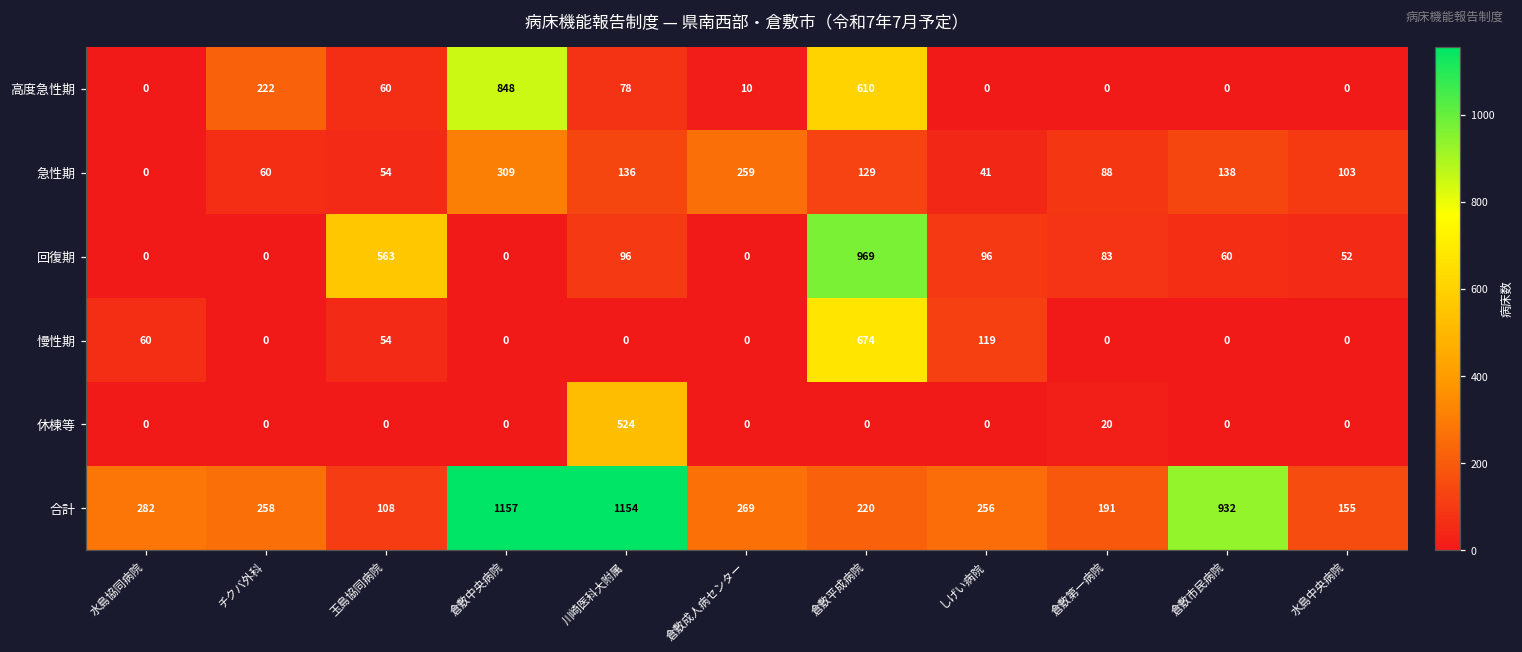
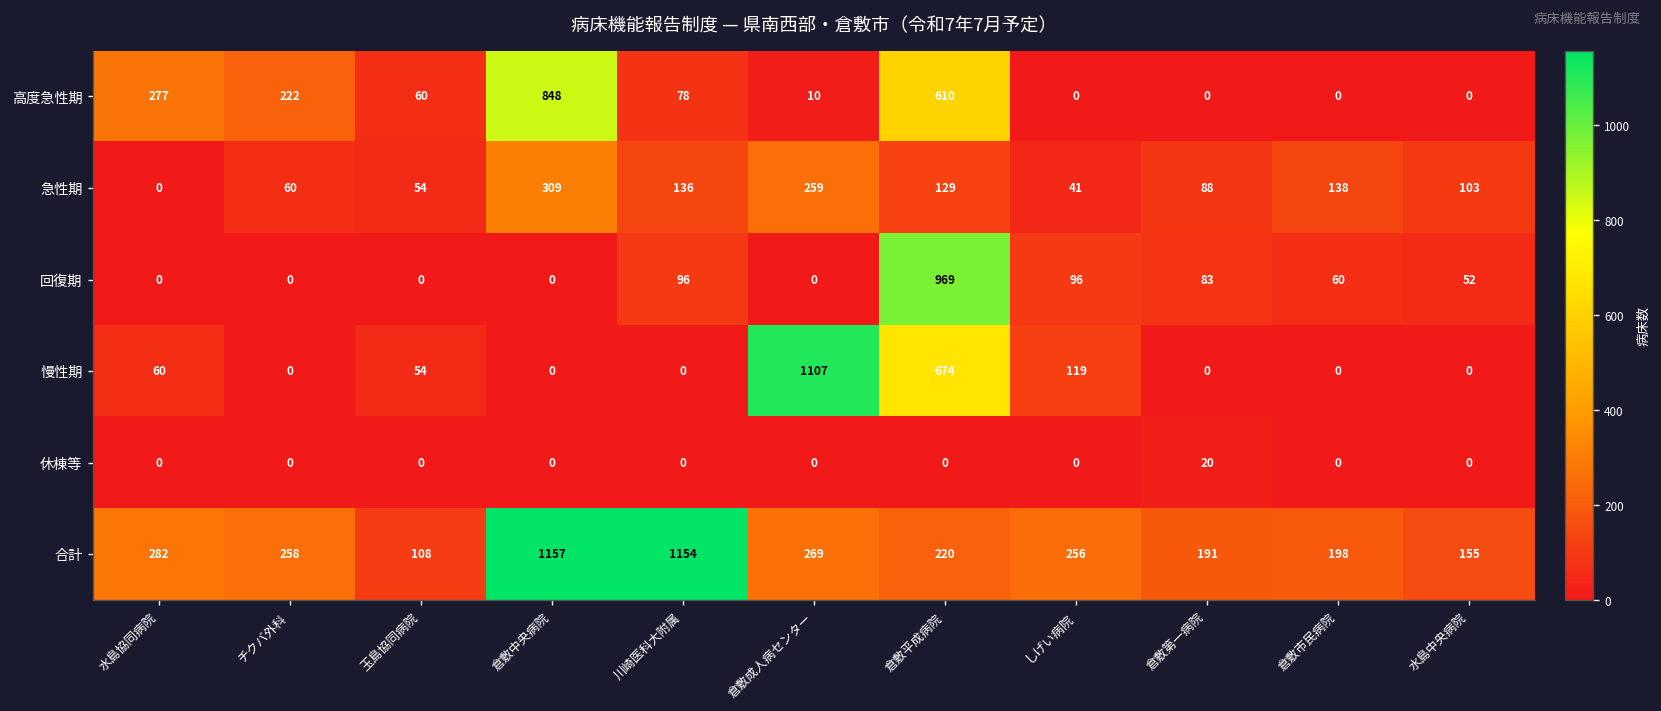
  {
    "高度急性期": {
-     "水島協同病院": 0,
+     "水島協同病院": 277,
      "チクバ外科": 222,
      "玉島協同病院": 60,
      "倉敷中央病院": 848,
      "川崎医科大附属": 78,
      "倉敷成人病センター": 10,
      "倉敷平成病院": 610,
      "しげい病院": 0,
      "倉敷第一病院": 0,
      "倉敷市民病院": 0,
      "水島中央病院": 0
    },
    "急性期": {
      "水島協同病院": 0,
      "チクバ外科": 60,
      "玉島協同病院": 54,
      "倉敷中央病院": 309,
      "川崎医科大附属": 136,
      "倉敷成人病センター": 259,
      "倉敷平成病院": 129,
      "しげい病院": 41,
      "倉敷第一病院": 88,
      "倉敷市民病院": 138,
      "水島中央病院": 103
    },
    "回復期": {
      "水島協同病院": 0,
      "チクバ外科": 0,
-     "玉島協同病院": 563,
+     "玉島協同病院": 0,
      "倉敷中央病院": 0,
      "川崎医科大附属": 96,
      "倉敷成人病センター": 0,
      "倉敷平成病院": 969,
      "しげい病院": 96,
      "倉敷第一病院": 83,
      "倉敷市民病院": 60,
      "水島中央病院": 52
    },
    "慢性期": {
      "水島協同病院": 60,
      "チクバ外科": 0,
      "玉島協同病院": 54,
      "倉敷中央病院": 0,
      "川崎医科大附属": 0,
-     "倉敷成人病センター": 0,
+     "倉敷成人病センター": 1107,
      "倉敷平成病院": 674,
      "しげい病院": 119,
      "倉敷第一病院": 0,
      "倉敷市民病院": 0,
      "水島中央病院": 0
    },
    "休棟等": {
      "水島協同病院": 0,
      "チクバ外科": 0,
      "玉島協同病院": 0,
      "倉敷中央病院": 0,
-     "川崎医科大附属": 524,
+     "川崎医科大附属": 0,
      "倉敷成人病センター": 0,
      "倉敷平成病院": 0,
      "しげい病院": 0,
      "倉敷第一病院": 20,
      "倉敷市民病院": 0,
      "水島中央病院": 0
    },
    "合計": {
      "水島協同病院": 282,
      "チクバ外科": 258,
      "玉島協同病院": 108,
      "倉敷中央病院": 1157,
      "川崎医科大附属": 1154,
      "倉敷成人病センター": 269,
      "倉敷平成病院": 220,
      "しげい病院": 256,
      "倉敷第一病院": 191,
-     "倉敷市民病院": 932,
+     "倉敷市民病院": 198,
      "水島中央病院": 155
    }
  }
